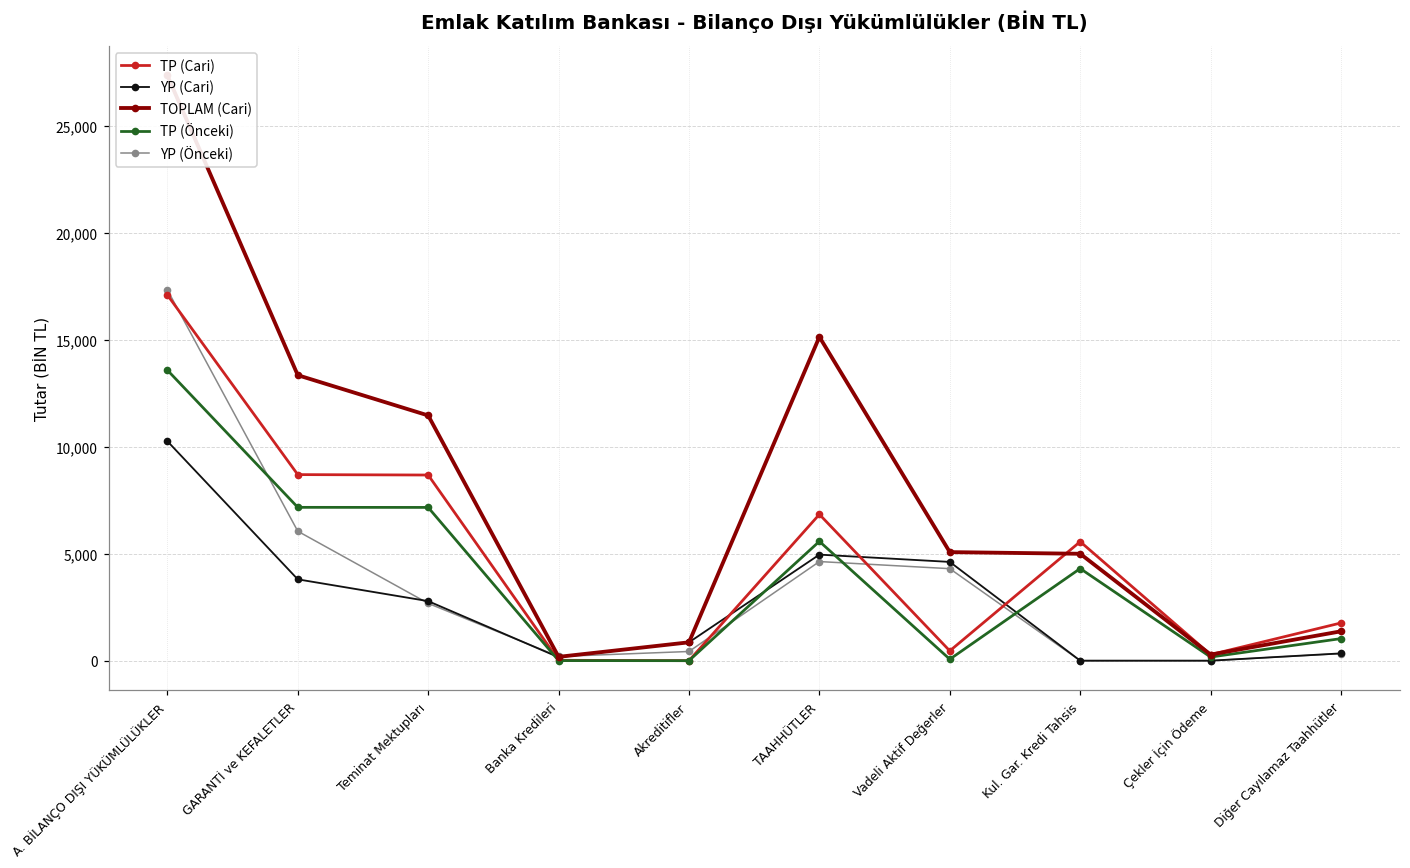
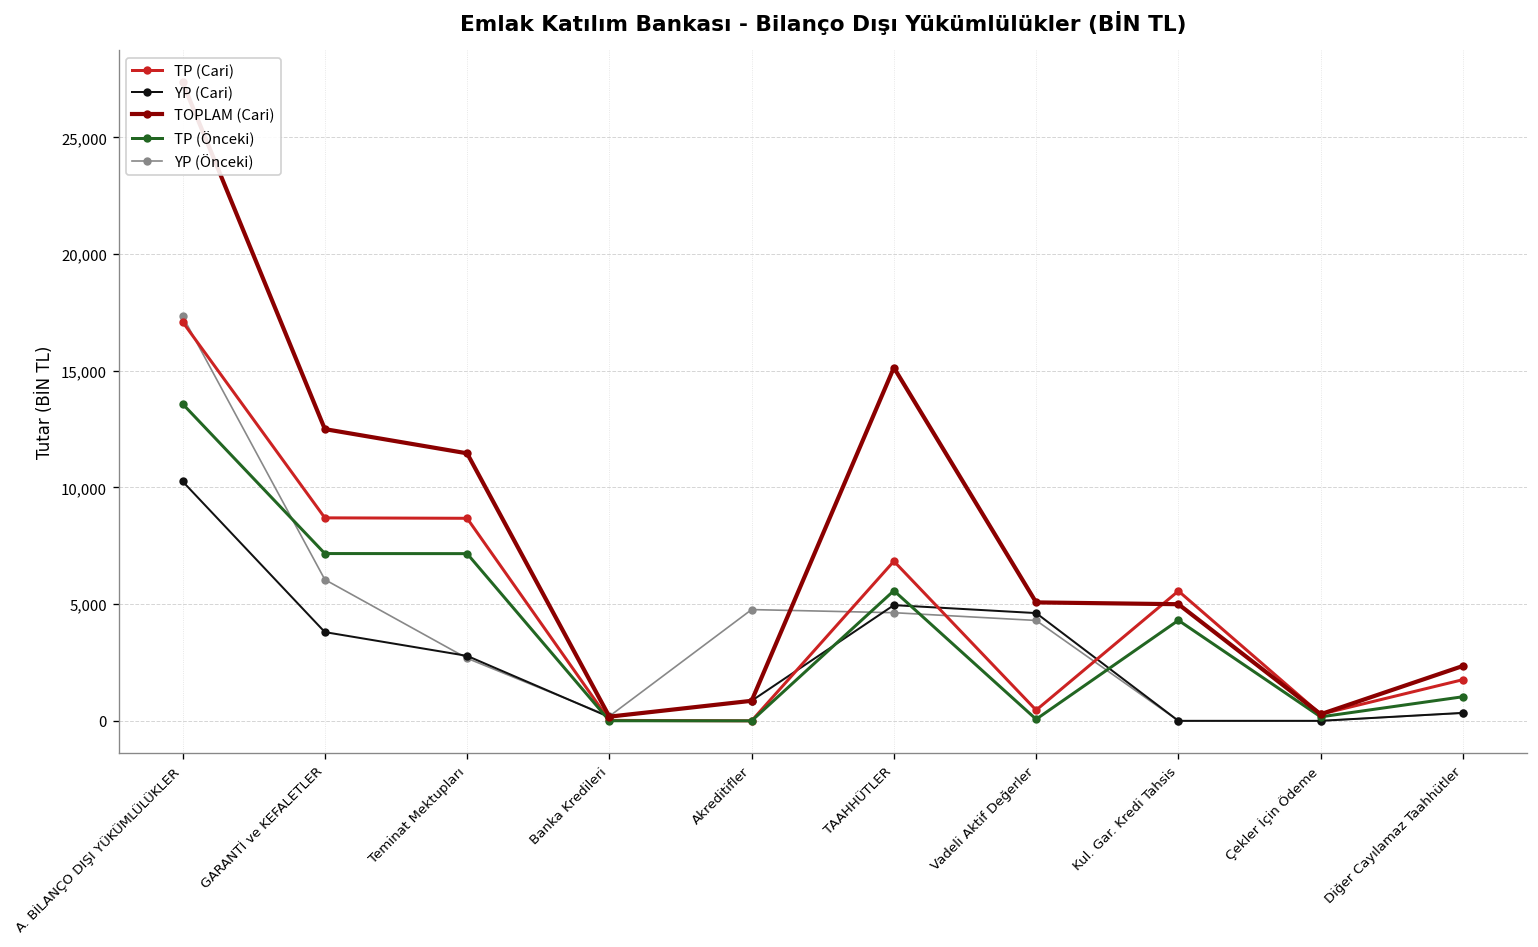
  {
    "TP (Cari)": {
      "A. BİLANÇO DIŞI YÜKÜMLÜLÜKLER": "17,100",
      "GARANTİ ve KEFALETLER": "8,700",
      "Teminat Mektupları": "8,700",
      "TAAHHÜTLER": "6,800",
      "Vadeli Aktif Değerler": "500",
      "Kul. Gar. Kredi Tahsis": "5,600",
      "Diğer Cayılamaz Taahhütler": "1,800"
    },
    "YP (Cari)": {
      "A. BİLANÇO DIŞI YÜKÜMLÜLÜKLER": "10,300",
      "GARANTİ ve KEFALETLER": "3,800",
      "TAAHHÜTLER": "5,000",
      "Vadeli Aktif Değerler": "4,600"
    },
    "TOPLAM (Cari)": {
-     "GARANTİ ve KEFALETLER": "13,300",
+     "GARANTİ ve KEFALETLER": "12,500",
      "Teminat Mektupları": "11,500",
      "TAAHHÜTLER": "15,100",
      "Vadeli Aktif Değerler": "5,100",
      "Kul. Gar. Kredi Tahsis": "5,000",
-     "Diğer Cayılamaz Taahhütler": "1,400"
+     "Diğer Cayılamaz Taahhütler": "2,400"
    },
    "TP (Önceki)": {
      "A. BİLANÇO DIŞI YÜKÜMLÜLÜKLER": "13,600",
      "GARANTİ ve KEFALETLER": "7,200",
      "Teminat Mektupları": "7,200",
      "TAAHHÜTLER": "5,600",
      "Vadeli Aktif Değerler": "100",
      "Kul. Gar. Kredi Tahsis": "4,300",
      "Diğer Cayılamaz Taahhütler": "1,000"
    },
    "YP (Önceki)": {
      "A. BİLANÇO DIŞI YÜKÜMLÜLÜKLER": "17,300",
      "GARANTİ ve KEFALETLER": "6,100",
-     "Akreditifler": "400",
+     "Akreditifler": "4,800",
      "TAAHHÜTLER": "4,600",
      "Vadeli Aktif Değerler": "4,300"
    }
  }
